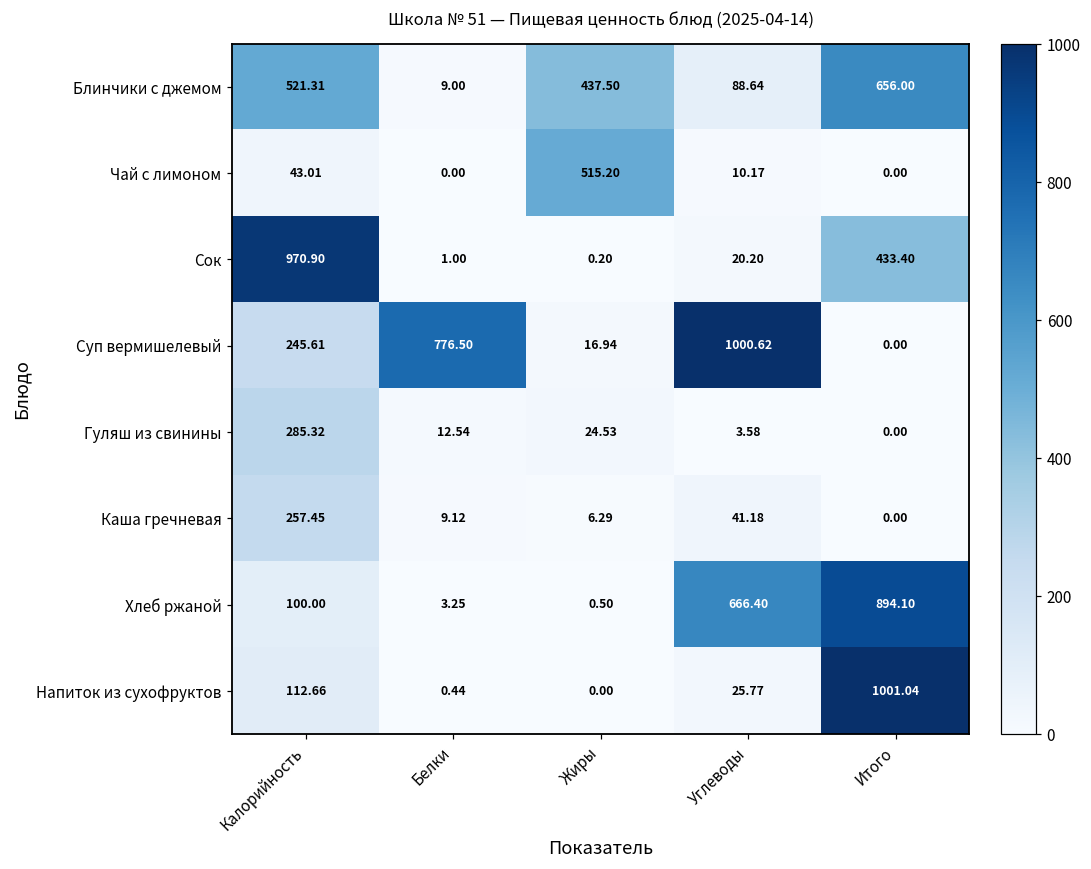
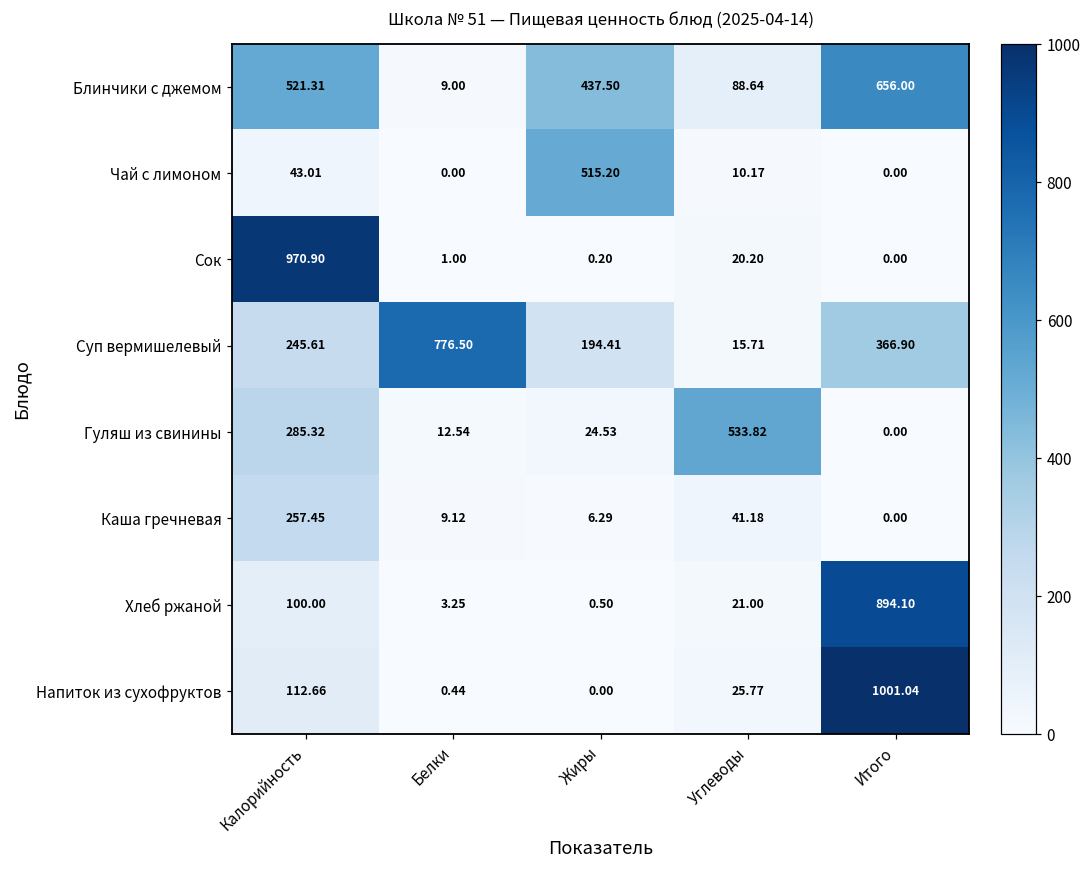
  {
    "Блинчики с джемом": {
      "Калорийность": 521.31,
      "Белки": 9.00,
      "Жиры": 437.50,
      "Углеводы": 88.64,
      "Итого": 656.00
    },
    "Чай с лимоном": {
      "Калорийность": 43.01,
      "Белки": 0.00,
      "Жиры": 515.20,
      "Углеводы": 10.17,
      "Итого": 0.00
    },
    "Сок": {
      "Калорийность": 970.90,
      "Белки": 1.00,
      "Жиры": 0.20,
      "Углеводы": 20.20,
-     "Итого": 433.40
+     "Итого": 0.00
    },
    "Суп вермишелевый": {
      "Калорийность": 245.61,
      "Белки": 776.50,
-     "Жиры": 16.94,
-     "Углеводы": 1000.62,
-     "Итого": 0.00
+     "Жиры": 194.41,
+     "Углеводы": 15.71,
+     "Итого": 366.90
    },
    "Гуляш из свинины": {
      "Калорийность": 285.32,
      "Белки": 12.54,
      "Жиры": 24.53,
-     "Углеводы": 3.58,
+     "Углеводы": 533.82,
      "Итого": 0.00
    },
    "Каша гречневая": {
      "Калорийность": 257.45,
      "Белки": 9.12,
      "Жиры": 6.29,
      "Углеводы": 41.18,
      "Итого": 0.00
    },
    "Хлеб ржаной": {
      "Калорийность": 100.00,
      "Белки": 3.25,
      "Жиры": 0.50,
-     "Углеводы": 666.40,
+     "Углеводы": 21.00,
      "Итого": 894.10
    },
    "Напиток из сухофруктов": {
      "Калорийность": 112.66,
      "Белки": 0.44,
      "Жиры": 0.00,
      "Углеводы": 25.77,
      "Итого": 1001.04
    }
  }
